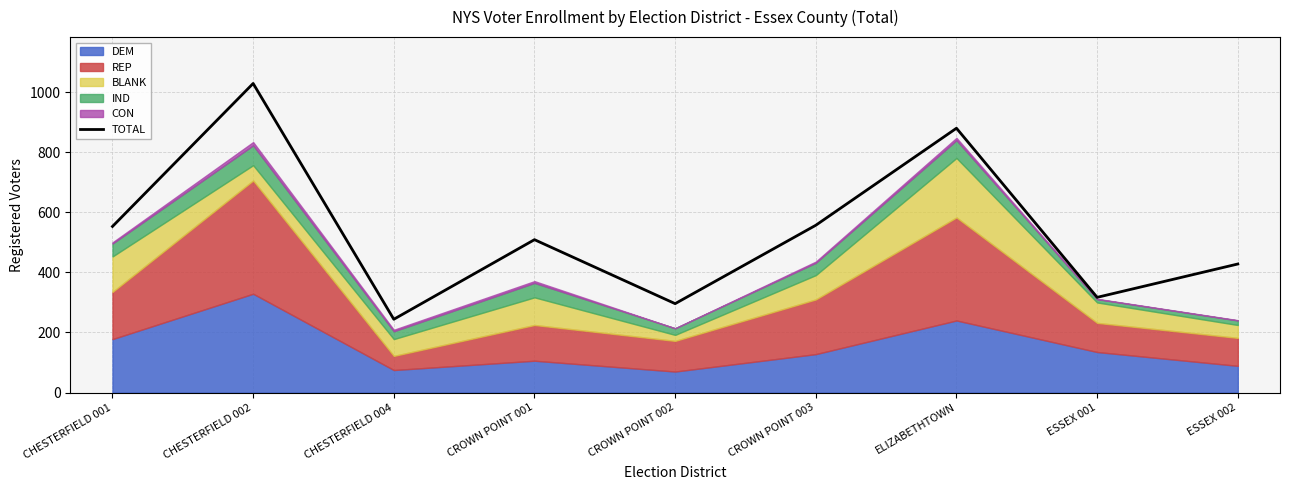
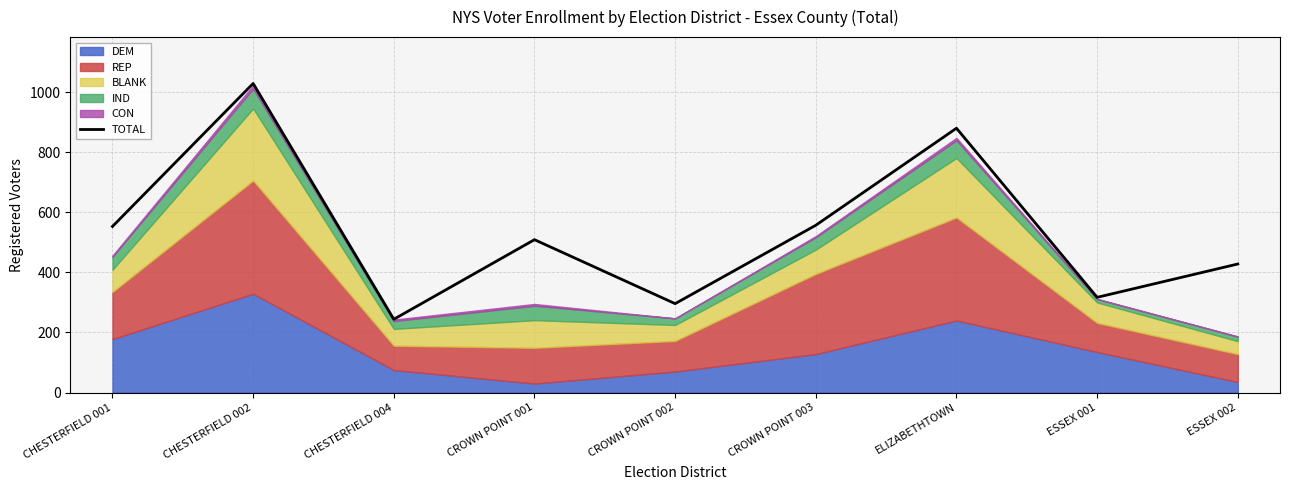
  {
    "TOTAL": {
      "CHESTERFIELD 001": 550,
      "CROWN POINT 001": 510,
      "CROWN POINT 002": 300,
      "CROWN POINT 003": 560,
      "ELIZABETHTOWN": 880,
      "ESSEX 002": 430
    },
    "DEM": {
      "CHESTERFIELD 001": 180,
      "CHESTERFIELD 002": 330,
      "CHESTERFIELD 004": 80,
-     "CROWN POINT 001": 110,
+     "CROWN POINT 001": 30,
      "CROWN POINT 002": 70,
      "CROWN POINT 003": 130,
      "ELIZABETHTOWN": 240,
      "ESSEX 001": 140,
-     "ESSEX 002": 90
+     "ESSEX 002": 40
    },
    "REP": {
      "CHESTERFIELD 001": 160,
      "CHESTERFIELD 002": 380,
-     "CHESTERFIELD 004": 50,
+     "CHESTERFIELD 004": 80,
      "CROWN POINT 001": 120,
      "CROWN POINT 002": 100,
-     "CROWN POINT 003": 180,
+     "CROWN POINT 003": 270,
      "ELIZABETHTOWN": 340,
      "ESSEX 001": 100,
      "ESSEX 002": 90
    },
    "BLANK": {
-     "CHESTERFIELD 001": 120,
-     "CHESTERFIELD 002": 50,
+     "CHESTERFIELD 001": 70,
+     "CHESTERFIELD 002": 240,
      "CHESTERFIELD 004": 60,
      "CROWN POINT 001": 90,
-     "CROWN POINT 002": 20,
+     "CROWN POINT 002": 50,
      "CROWN POINT 003": 80,
      "ELIZABETHTOWN": 200,
      "ESSEX 001": 70,
      "ESSEX 002": 40
    },
    "IND": {
      "CHESTERFIELD 002": 70
    }
  }
